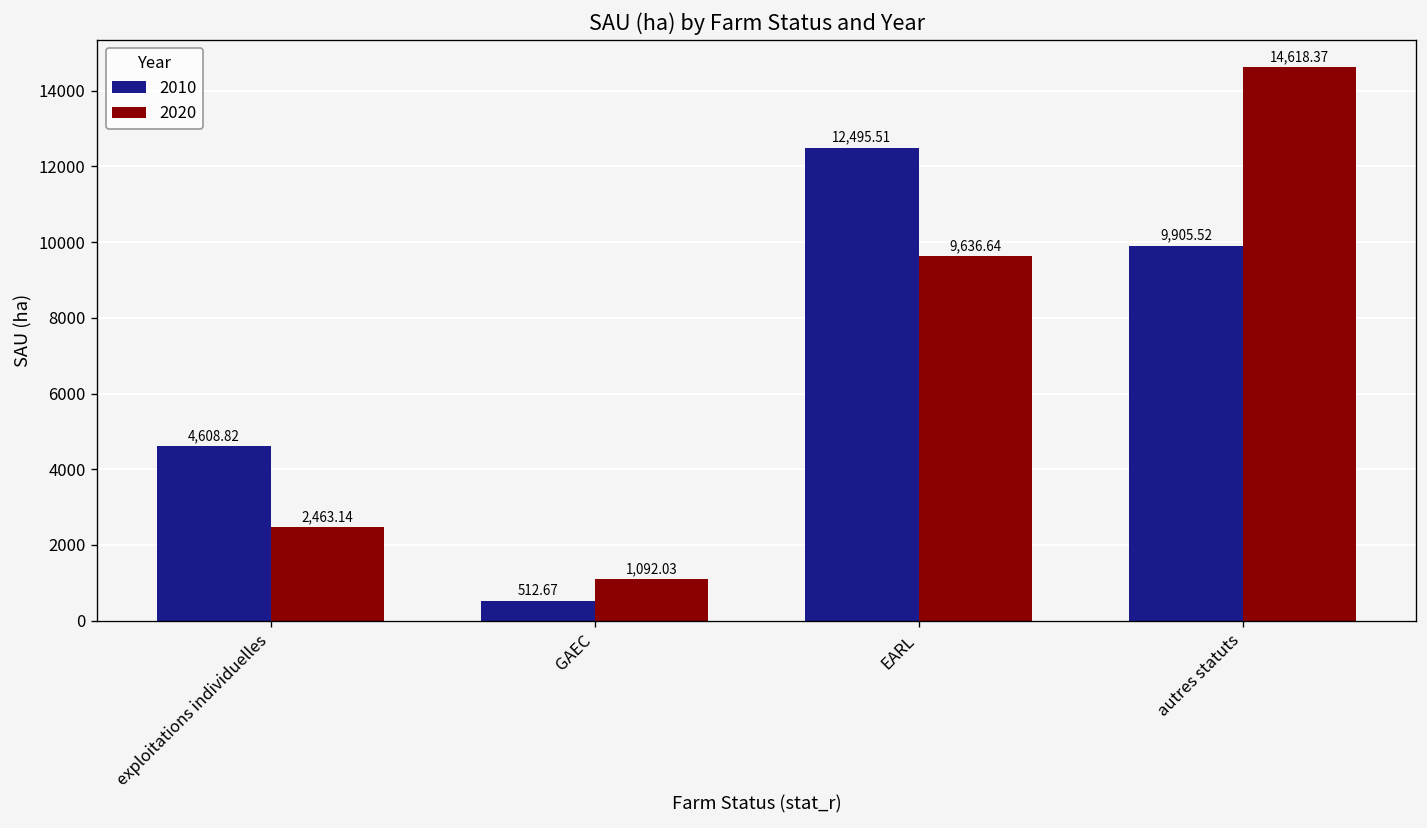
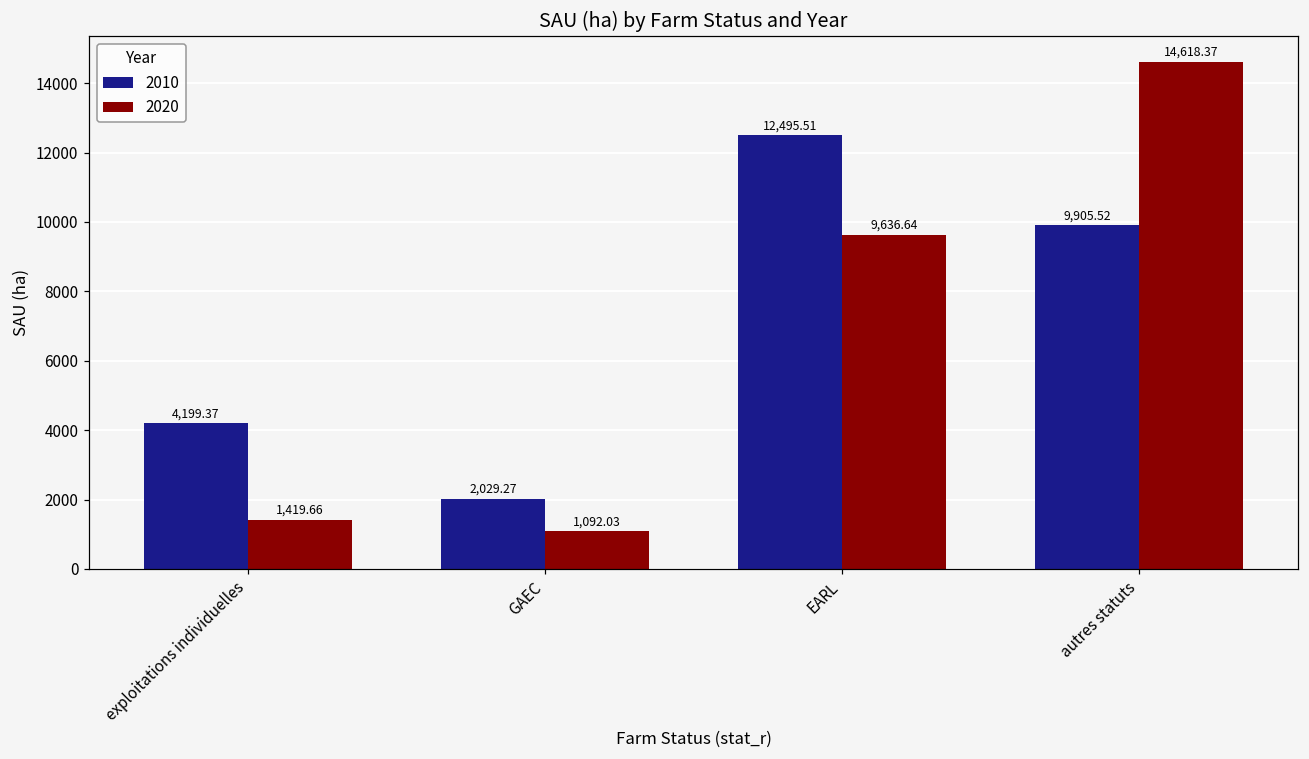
  {
    "2010": {
-     "exploitations individuelles": "4,608.82",
-     "GAEC": "512.67",
+     "exploitations individuelles": "4,199.37",
+     "GAEC": "2,029.27",
      "EARL": "12,495.51",
      "autres statuts": "9,905.52"
    },
    "2020": {
-     "exploitations individuelles": "2,463.14",
+     "exploitations individuelles": "1,419.66",
      "GAEC": "1,092.03",
      "EARL": "9,636.64",
      "autres statuts": "14,618.37"
    }
  }
